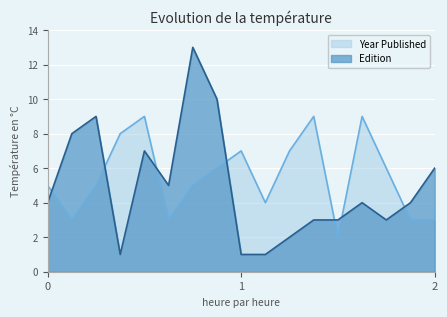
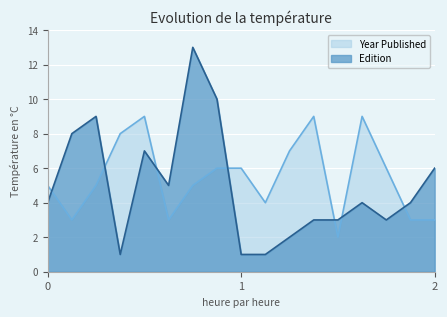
  {
    "Year Published": {
      "0": 5.0,
-     "1": 7.0,
+     "1": 6.0,
      "2": 3.0
    },
    "Edition": {
      "0": 4.0,
      "1": 1.0,
      "2": 6.0
    }
  }
